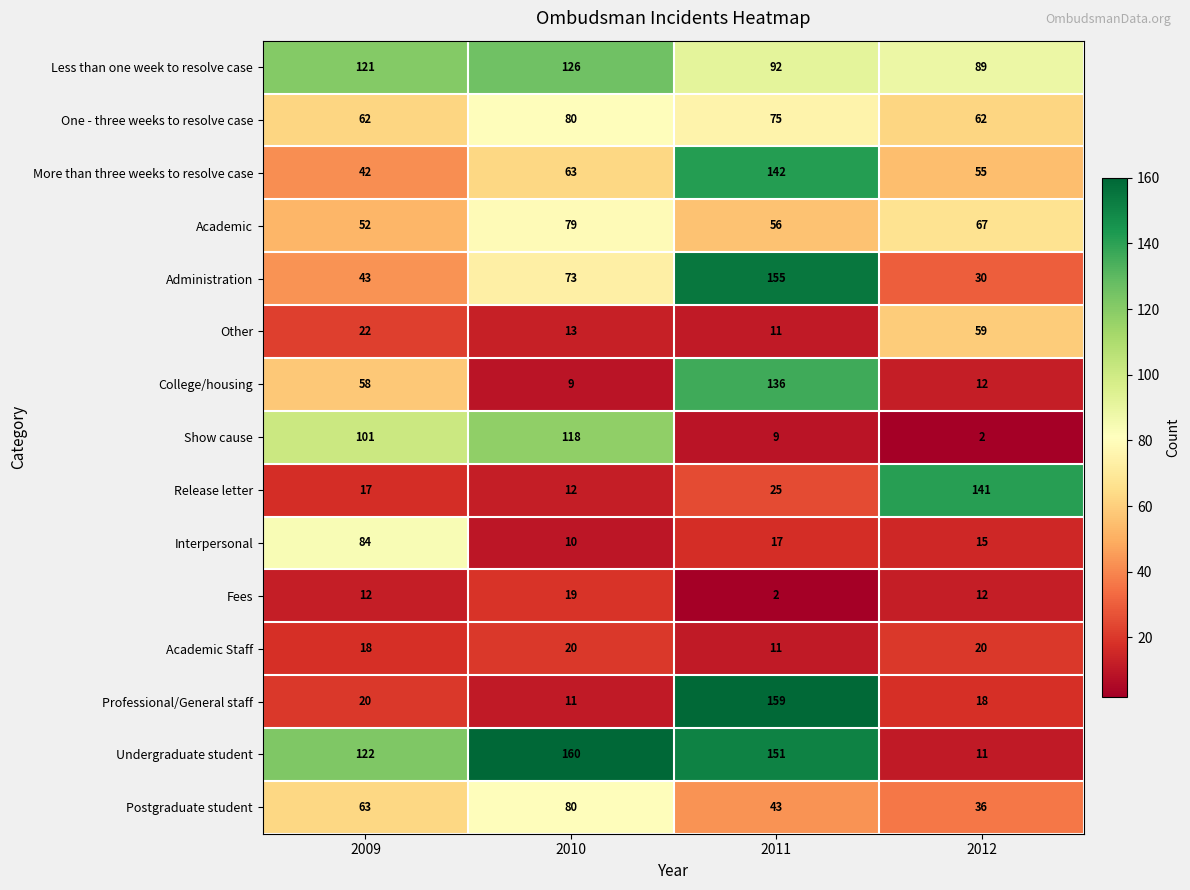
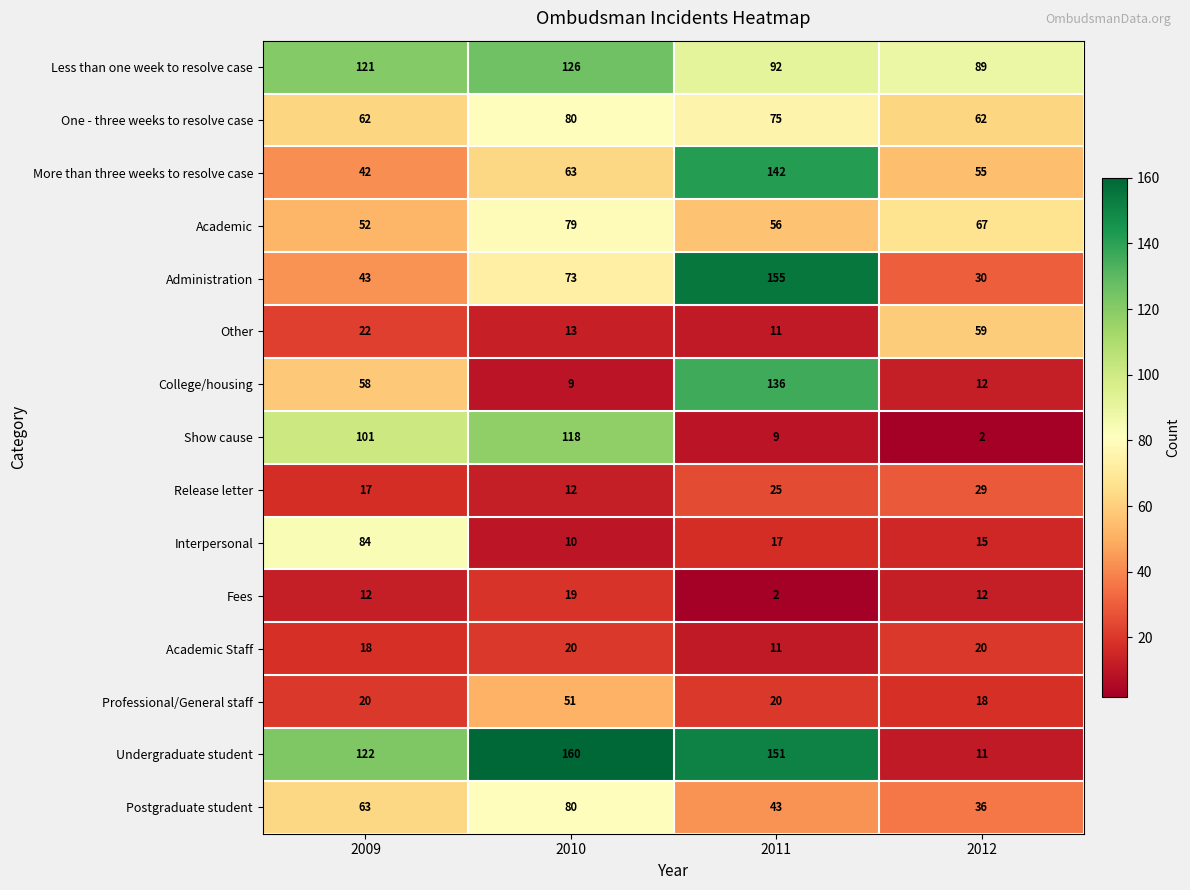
  {
    "Less than one week to resolve case": {
      "2009": 121,
      "2010": 126,
      "2011": 92,
      "2012": 89
    },
    "One - three weeks to resolve case": {
      "2009": 62,
      "2010": 80,
      "2011": 75,
      "2012": 62
    },
    "More than three weeks to resolve case": {
      "2009": 42,
      "2010": 63,
      "2011": 142,
      "2012": 55
    },
    "Academic": {
      "2009": 52,
      "2010": 79,
      "2011": 56,
      "2012": 67
    },
    "Administration": {
      "2009": 43,
      "2010": 73,
      "2011": 155,
      "2012": 30
    },
    "Other": {
      "2009": 22,
      "2010": 13,
      "2011": 11,
      "2012": 59
    },
    "College/housing": {
      "2009": 58,
      "2010": 9,
      "2011": 136,
      "2012": 12
    },
    "Show cause": {
      "2009": 101,
      "2010": 118,
      "2011": 9,
      "2012": 2
    },
    "Release letter": {
      "2009": 17,
      "2010": 12,
      "2011": 25,
-     "2012": 141
+     "2012": 29
    },
    "Interpersonal": {
      "2009": 84,
      "2010": 10,
      "2011": 17,
      "2012": 15
    },
    "Fees": {
      "2009": 12,
      "2010": 19,
      "2011": 2,
      "2012": 12
    },
    "Academic Staff": {
      "2009": 18,
      "2010": 20,
      "2011": 11,
      "2012": 20
    },
    "Professional/General staff": {
      "2009": 20,
-     "2010": 11,
-     "2011": 159,
+     "2010": 51,
+     "2011": 20,
      "2012": 18
    },
    "Undergraduate student": {
      "2009": 122,
      "2010": 160,
      "2011": 151,
      "2012": 11
    },
    "Postgraduate student": {
      "2009": 63,
      "2010": 80,
      "2011": 43,
      "2012": 36
    }
  }
